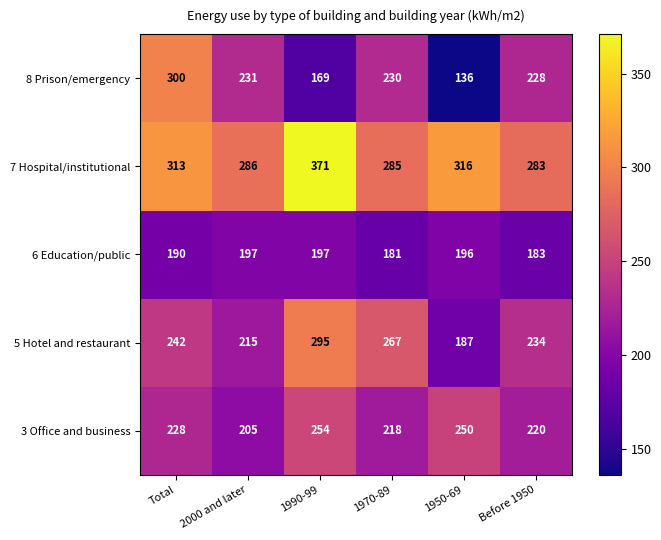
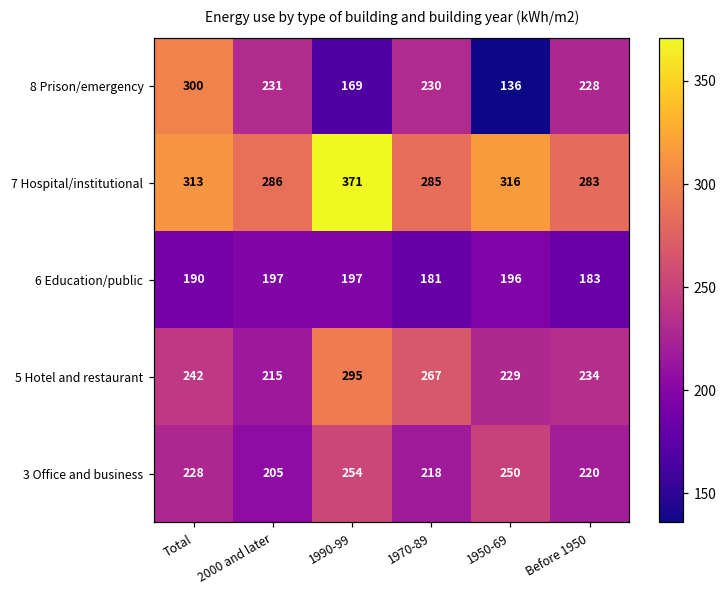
  {
    "8 Prison/emergency": {
      "Total": 300,
      "2000 and later": 231,
      "1990-99": 169,
      "1970-89": 230,
      "1950-69": 136,
      "Before 1950": 228
    },
    "7 Hospital/institutional": {
      "Total": 313,
      "2000 and later": 286,
      "1990-99": 371,
      "1970-89": 285,
      "1950-69": 316,
      "Before 1950": 283
    },
    "6 Education/public": {
      "Total": 190,
      "2000 and later": 197,
      "1990-99": 197,
      "1970-89": 181,
      "1950-69": 196,
      "Before 1950": 183
    },
    "5 Hotel and restaurant": {
      "Total": 242,
      "2000 and later": 215,
      "1990-99": 295,
      "1970-89": 267,
-     "1950-69": 187,
+     "1950-69": 229,
      "Before 1950": 234
    },
    "3 Office and business": {
      "Total": 228,
      "2000 and later": 205,
      "1990-99": 254,
      "1970-89": 218,
      "1950-69": 250,
      "Before 1950": 220
    }
  }
